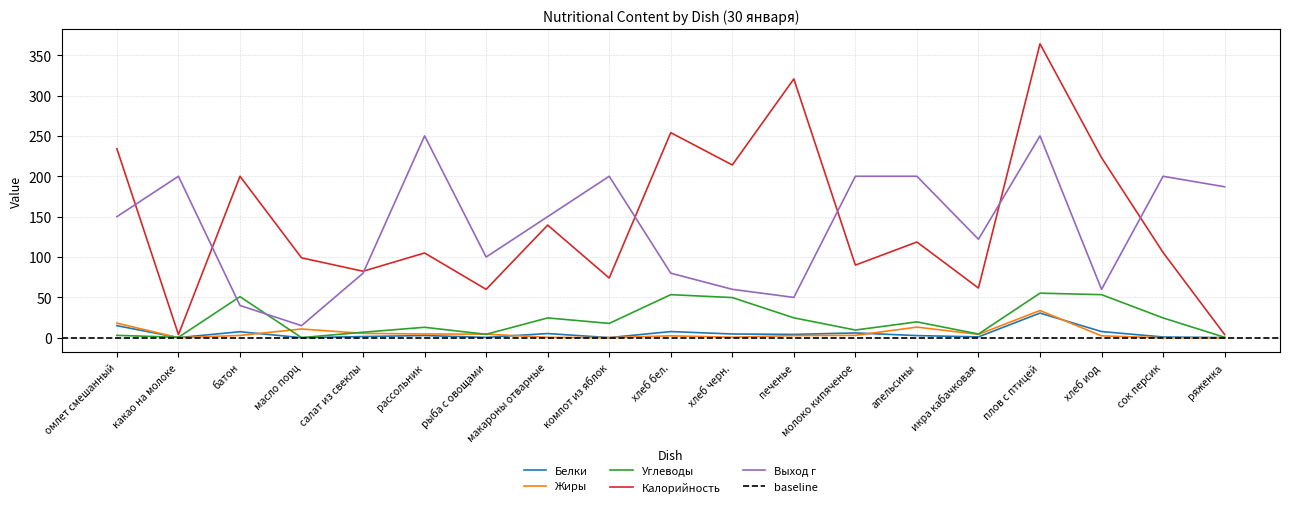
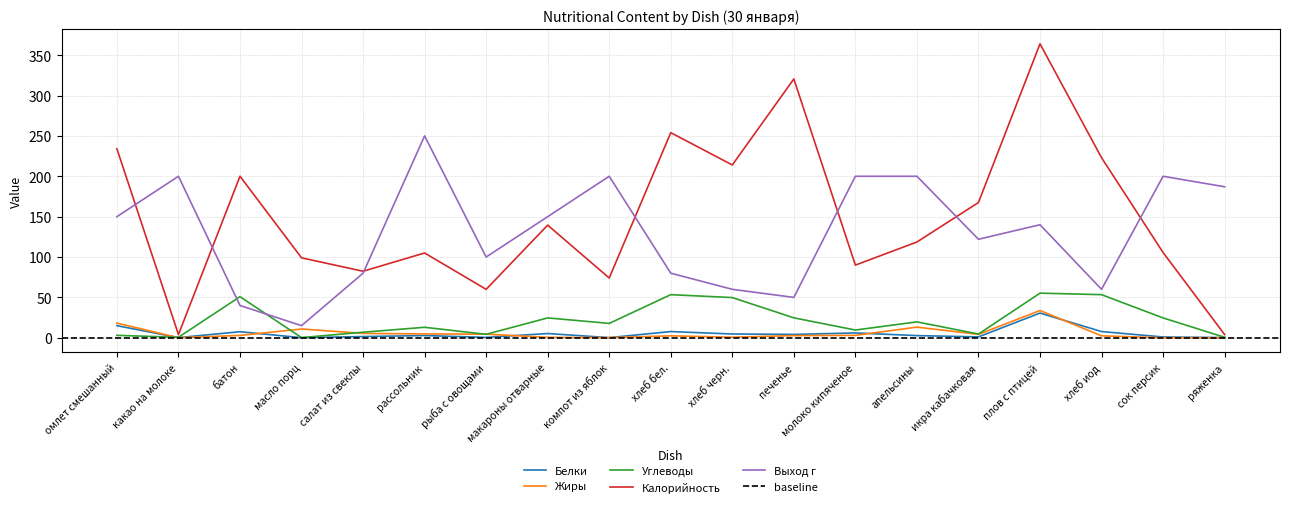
  {
    "Белки": {
      "батон": 10,
      "салат из свеклы": 0,
      "рыба с овощами": 0,
      "макароны отварные": 10,
      "хлеб бел.": 10,
      "хлеб черн.": 0,
      "апельсины": 0,
      "хлеб иод": 10
    },
    "Жиры": {
      "батон": 0,
      "масло порц": 10,
      "макароны отварные": 0,
      "хлеб бел.": 0,
      "хлеб черн.": 0,
      "апельсины": 10,
      "хлеб иод": 0
    },
    "Углеводы": {
      "омлет смешанный": 0,
      "батон": 50,
      "рассольник": 10,
      "макароны отварные": 20,
      "компот из яблок": 20,
      "хлеб бел.": 50,
      "хлеб черн.": 50,
      "печенье": 20,
      "молоко кипяченое": 10,
      "апельсины": 20,
      "плов с птицей": 60,
      "хлеб иод": 50,
      "сок персик": 20
    },
    "Калорийность": {
      "омлет смешанный": 230,
      "какао на молоке": 0,
      "батон": 200,
      "масло порц": 100,
      "рассольник": 110,
      "рыба с овощами": 60,
      "макароны отварные": 140,
      "компот из яблок": 70,
      "хлеб бел.": 250,
      "хлеб черн.": 210,
      "печенье": 320,
      "молоко кипяченое": 90,
      "апельсины": 120,
-     "икра кабачковая": 60,
+     "икра кабачковая": 170,
      "плов с птицей": 360,
      "хлеб иод": 220,
      "сок персик": 110,
      "ряженка": 0
    },
    "Выход г": {
      "омлет смешанный": 150,
      "какао на молоке": 200,
      "батон": 40,
      "масло порц": 20,
      "рассольник": 250,
      "рыба с овощами": 100,
      "макароны отварные": 150,
      "компот из яблок": 200,
      "хлеб бел.": 80,
      "хлеб черн.": 60,
      "печенье": 50,
      "молоко кипяченое": 200,
      "апельсины": 200,
      "икра кабачковая": 120,
-     "плов с птицей": 250,
+     "плов с птицей": 140,
      "хлеб иод": 60,
      "сок персик": 200,
      "ряженка": 190
    }
  }
